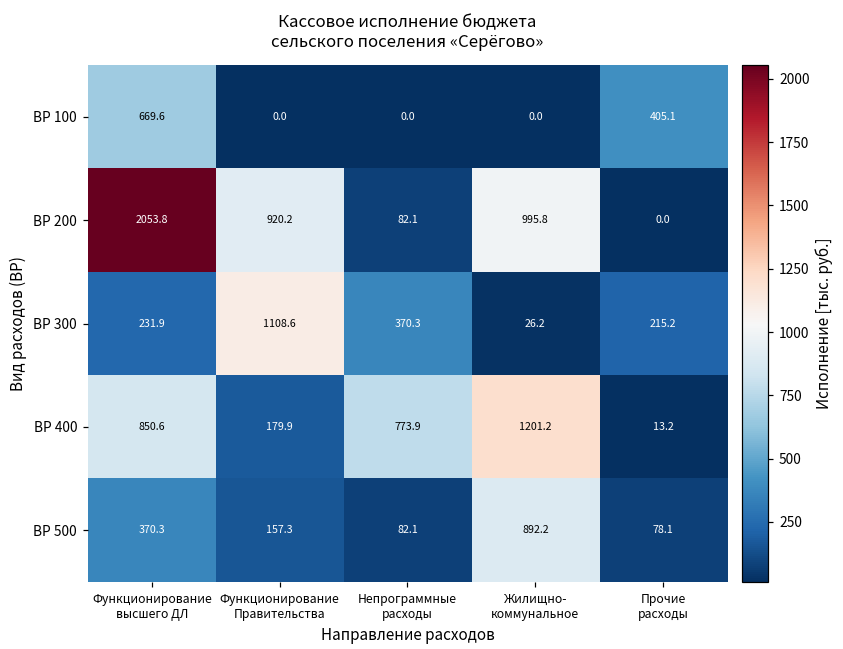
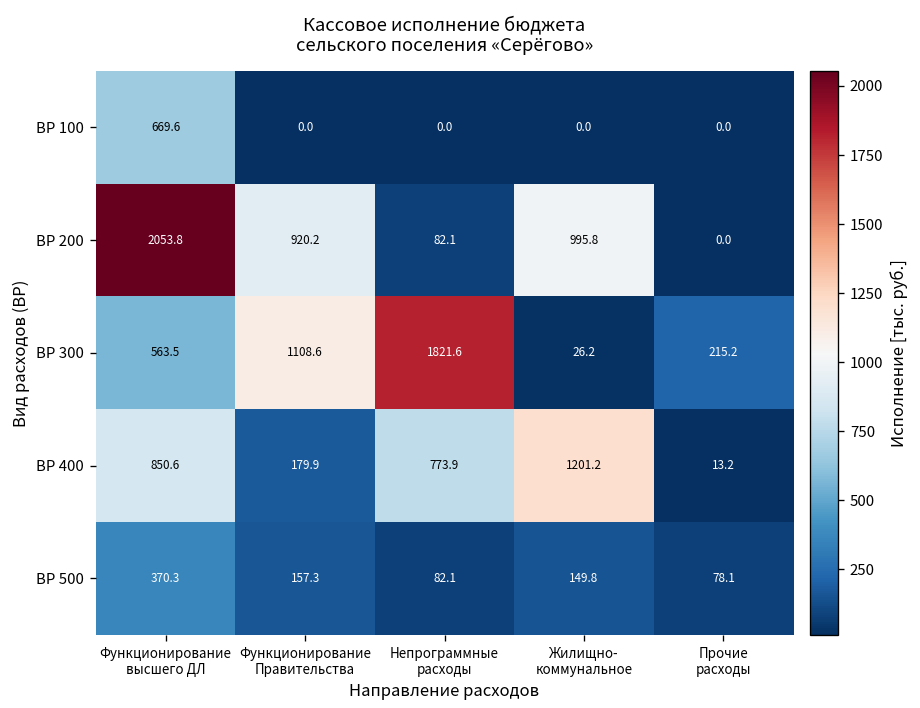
  {
    "ВР 100": {
      "Функционирование высшего ДЛ": 669.6,
      "Функционирование Правительства": 0.0,
      "Непрограммные расходы": 0.0,
      "Жилищно- коммунальное": 0.0,
-     "Прочие расходы": 405.1
+     "Прочие расходы": 0.0
    },
    "ВР 200": {
      "Функционирование высшего ДЛ": 2053.8,
      "Функционирование Правительства": 920.2,
      "Непрограммные расходы": 82.1,
      "Жилищно- коммунальное": 995.8,
      "Прочие расходы": 0.0
    },
    "ВР 300": {
-     "Функционирование высшего ДЛ": 231.9,
+     "Функционирование высшего ДЛ": 563.5,
      "Функционирование Правительства": 1108.6,
-     "Непрограммные расходы": 370.3,
+     "Непрограммные расходы": 1821.6,
      "Жилищно- коммунальное": 26.2,
      "Прочие расходы": 215.2
    },
    "ВР 400": {
      "Функционирование высшего ДЛ": 850.6,
      "Функционирование Правительства": 179.9,
      "Непрограммные расходы": 773.9,
      "Жилищно- коммунальное": 1201.2,
      "Прочие расходы": 13.2
    },
    "ВР 500": {
      "Функционирование высшего ДЛ": 370.3,
      "Функционирование Правительства": 157.3,
      "Непрограммные расходы": 82.1,
-     "Жилищно- коммунальное": 892.2,
+     "Жилищно- коммунальное": 149.8,
      "Прочие расходы": 78.1
    }
  }
